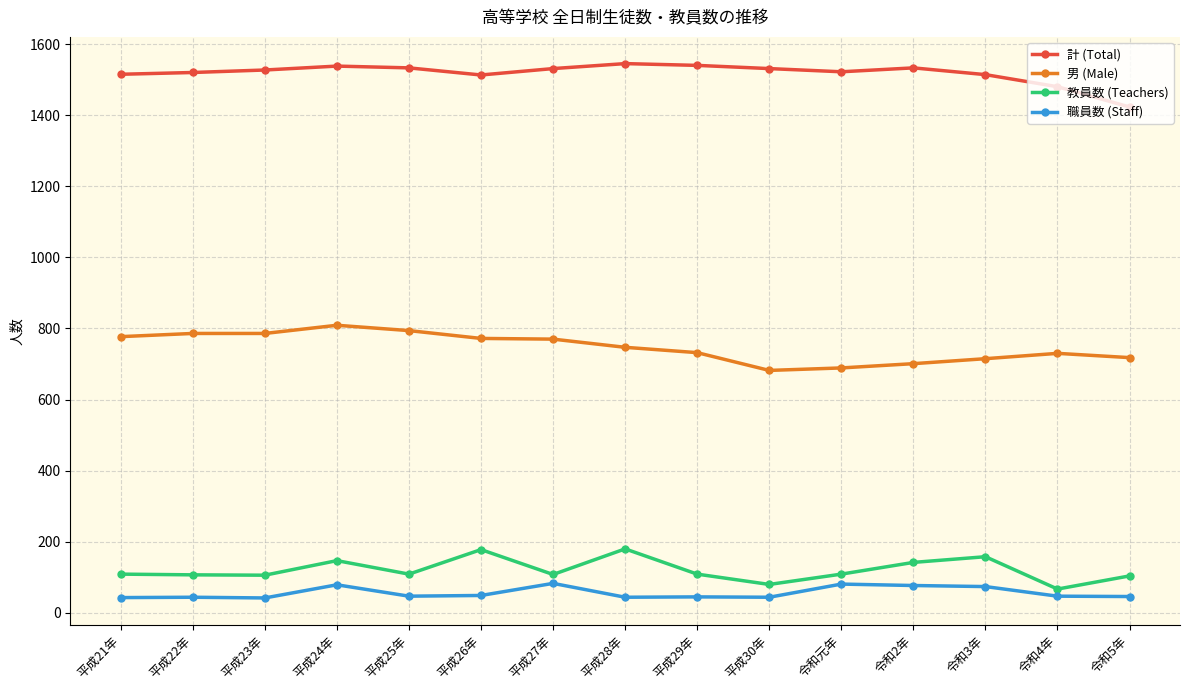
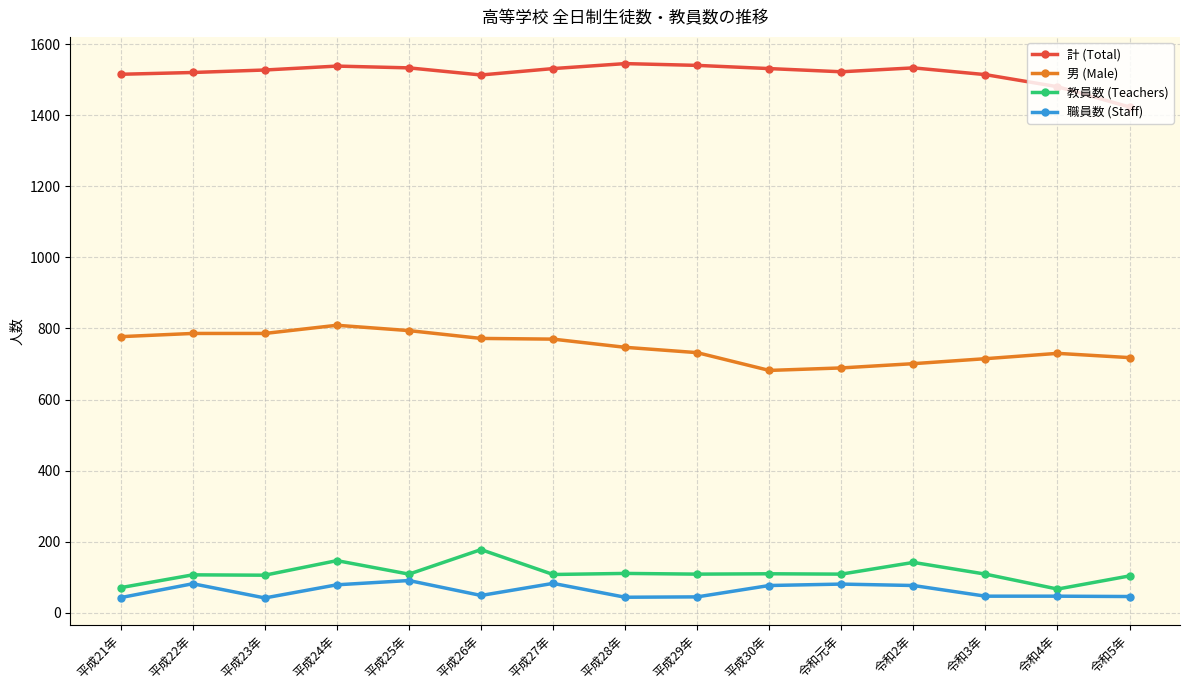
  {
    "教員数 (Teachers)": {
-     "平成21年": 110,
+     "平成21年": 70,
      "平成22年": 110,
      "平成23年": 110,
      "平成24年": 150,
      "平成25年": 110,
      "平成26年": 180,
      "平成27年": 110,
-     "平成28年": 180,
+     "平成28年": 110,
      "平成29年": 110,
-     "平成30年": 80,
+     "平成30年": 110,
      "令和元年": 110,
      "令和2年": 140,
-     "令和3年": 160,
+     "令和3年": 110,
      "令和4年": 70,
      "令和5年": 100
    },
    "職員数 (Staff)": {
      "平成21年": 40,
-     "平成22年": 40,
+     "平成22年": 80,
      "平成23年": 40,
      "平成24年": 80,
-     "平成25年": 50,
+     "平成25年": 90,
      "平成26年": 50,
      "平成27年": 80,
      "平成28年": 40,
      "平成29年": 50,
-     "平成30年": 40,
+     "平成30年": 80,
      "令和元年": 80,
      "令和2年": 80,
-     "令和3年": 70,
+     "令和3年": 50,
      "令和4年": 50,
      "令和5年": 50
    }
  }
